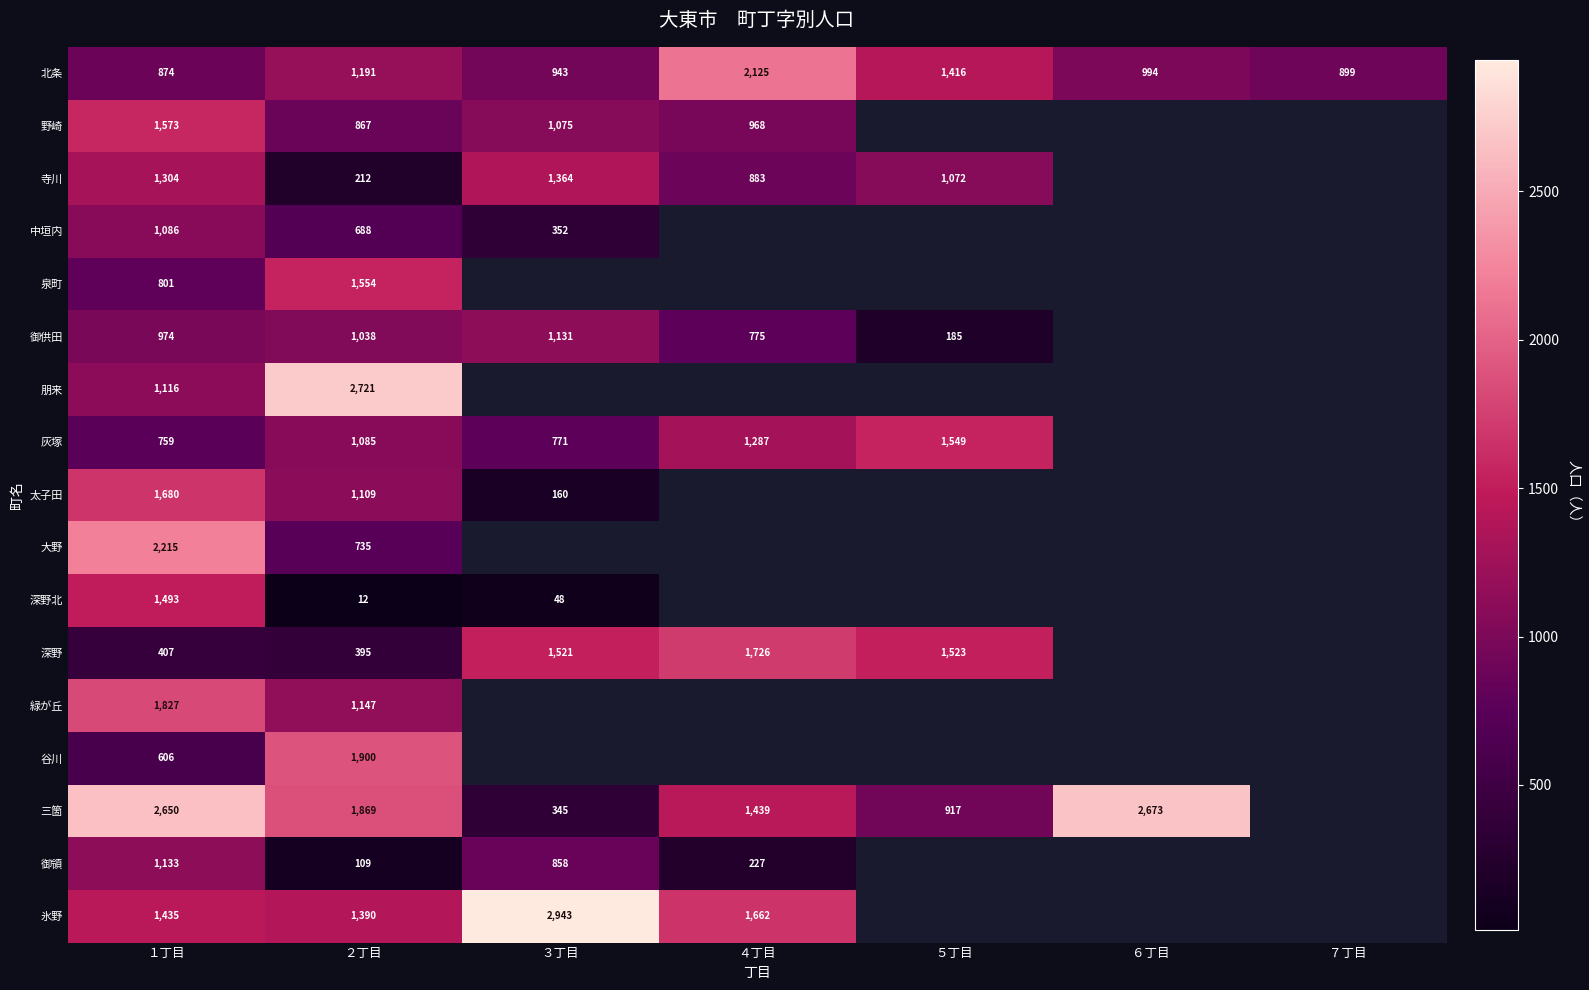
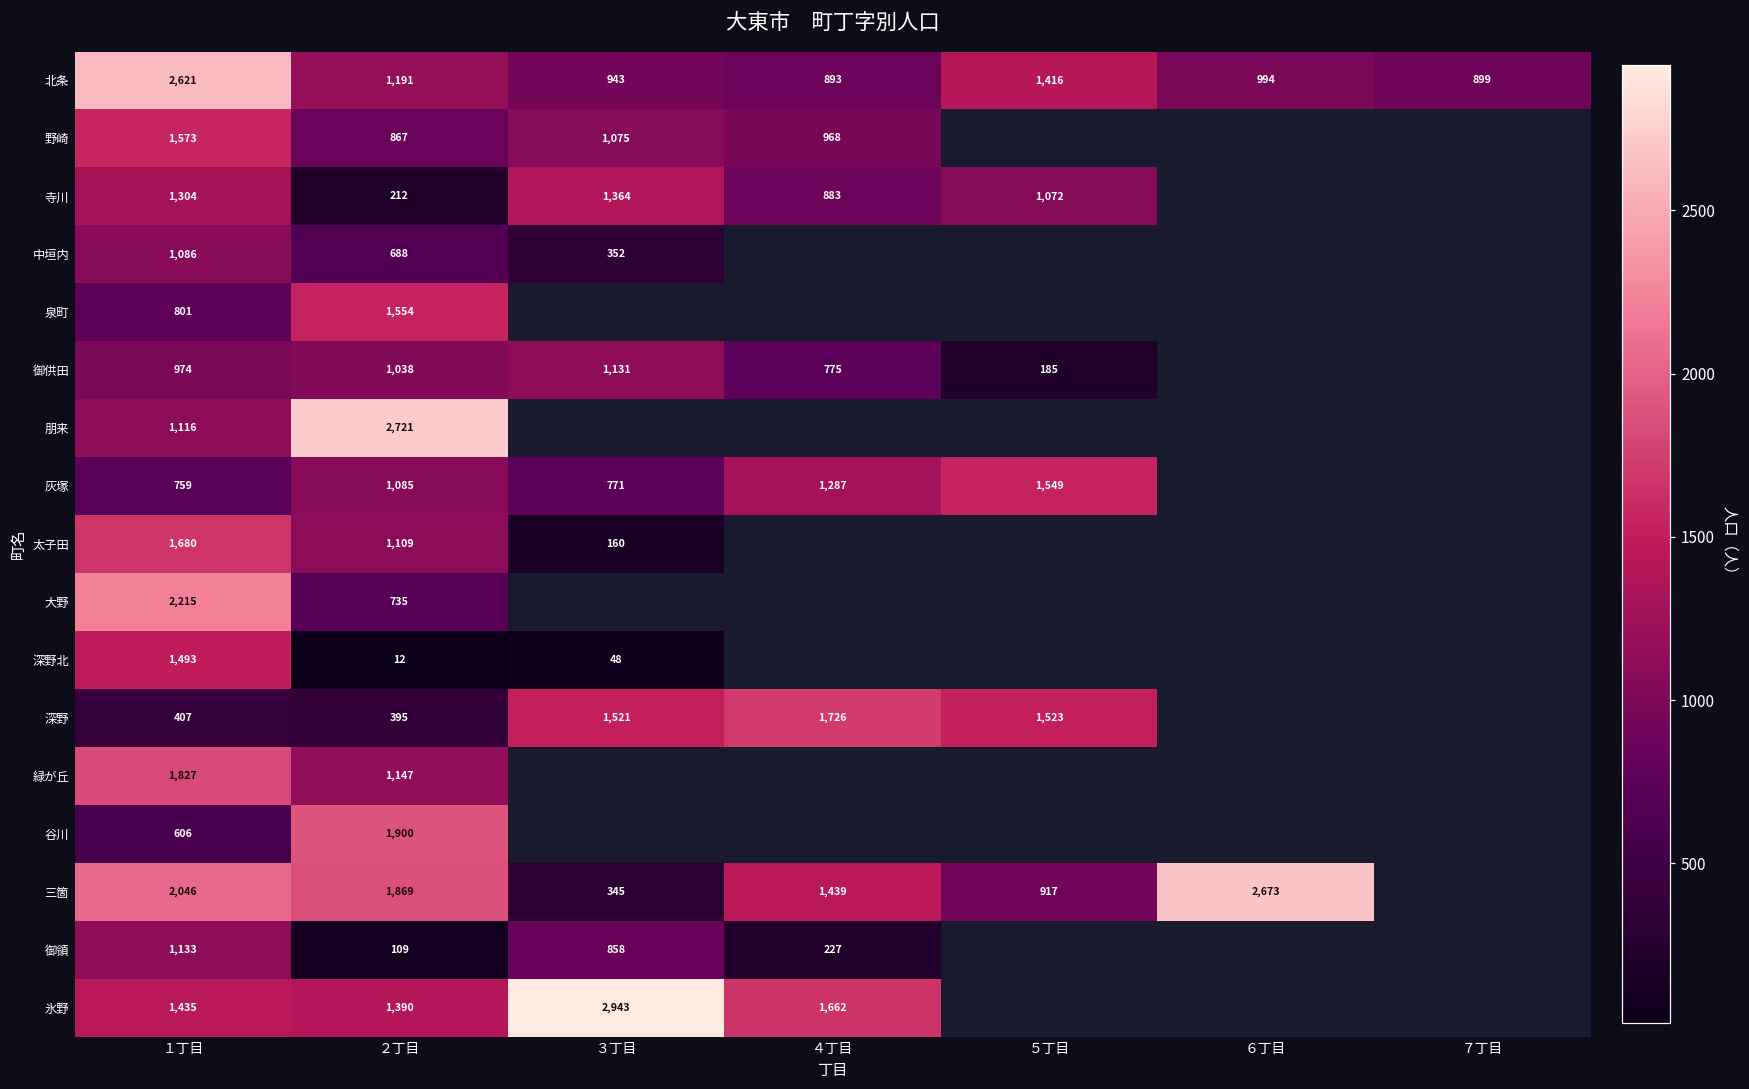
  {
    "北条": {
-     "１丁目": "874",
+     "１丁目": "2,621",
      "２丁目": "1,191",
      "３丁目": "943",
-     "４丁目": "2,125",
+     "４丁目": "893",
      "５丁目": "1,416",
      "６丁目": "994",
      "７丁目": "899"
    },
    "野崎": {
      "１丁目": "1,573",
      "２丁目": "867",
      "３丁目": "1,075",
      "４丁目": "968"
    },
    "寺川": {
      "１丁目": "1,304",
      "２丁目": "212",
      "３丁目": "1,364",
      "４丁目": "883",
      "５丁目": "1,072"
    },
    "中垣内": {
      "１丁目": "1,086",
      "２丁目": "688",
      "３丁目": "352"
    },
    "泉町": {
      "１丁目": "801",
      "２丁目": "1,554"
    },
    "御供田": {
      "１丁目": "974",
      "２丁目": "1,038",
      "３丁目": "1,131",
      "４丁目": "775",
      "５丁目": "185"
    },
    "朋来": {
      "１丁目": "1,116",
      "２丁目": "2,721"
    },
    "灰塚": {
      "１丁目": "759",
      "２丁目": "1,085",
      "３丁目": "771",
      "４丁目": "1,287",
      "５丁目": "1,549"
    },
    "太子田": {
      "１丁目": "1,680",
      "２丁目": "1,109",
      "３丁目": "160"
    },
    "大野": {
      "１丁目": "2,215",
      "２丁目": "735"
    },
    "深野北": {
      "１丁目": "1,493",
      "２丁目": "12",
      "３丁目": "48"
    },
    "深野": {
      "１丁目": "407",
      "２丁目": "395",
      "３丁目": "1,521",
      "４丁目": "1,726",
      "５丁目": "1,523"
    },
    "緑が丘": {
      "１丁目": "1,827",
      "２丁目": "1,147"
    },
    "谷川": {
      "１丁目": "606",
      "２丁目": "1,900"
    },
    "三箇": {
-     "１丁目": "2,650",
+     "１丁目": "2,046",
      "２丁目": "1,869",
      "３丁目": "345",
      "４丁目": "1,439",
      "５丁目": "917",
      "６丁目": "2,673"
    },
    "御領": {
      "１丁目": "1,133",
      "２丁目": "109",
      "３丁目": "858",
      "４丁目": "227"
    },
    "氷野": {
      "１丁目": "1,435",
      "２丁目": "1,390",
      "３丁目": "2,943",
      "４丁目": "1,662"
    }
  }
